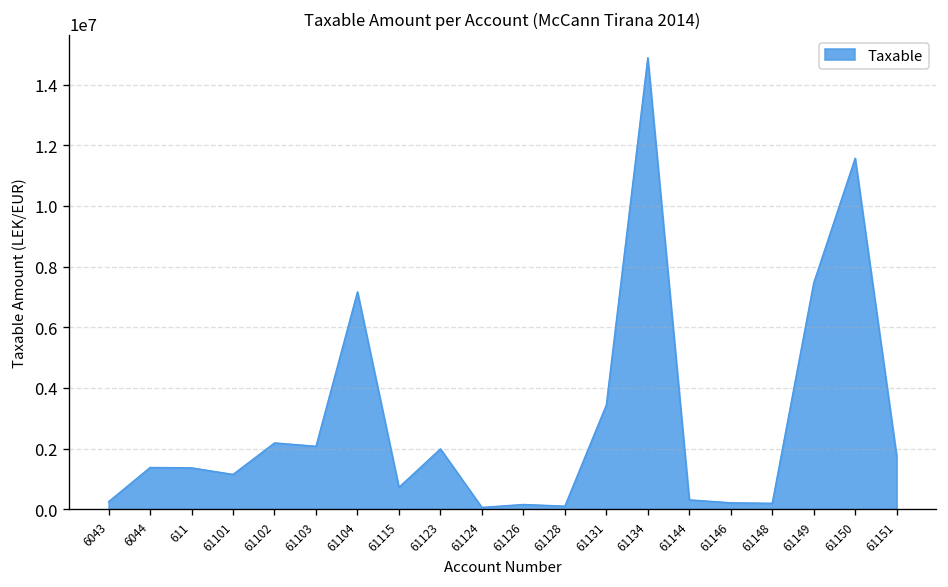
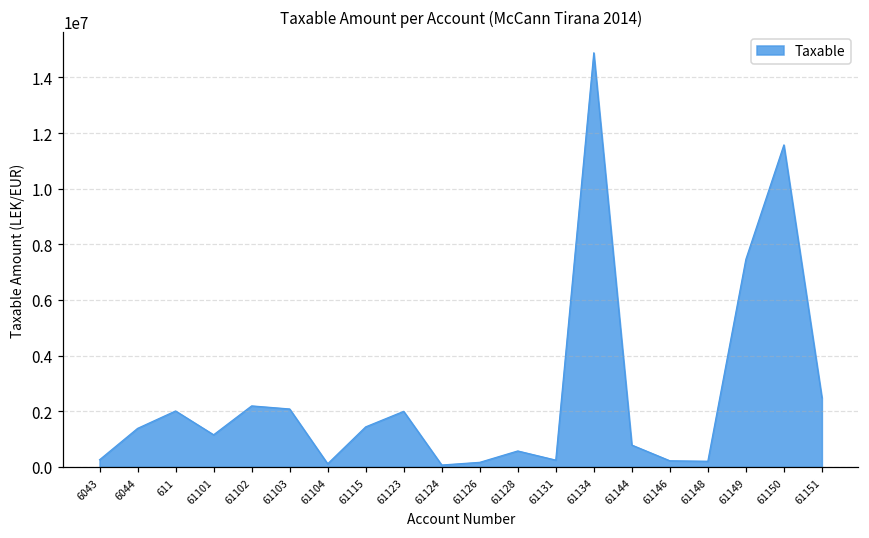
  {
    "6043": 300000,
    "6044": 1400000,
-   "611": 1400000,
+   "611": 2000000,
    "61101": 1100000,
    "61102": 2200000,
    "61103": 2100000,
-   "61104": 7200000,
-   "61115": 700000,
+   "61104": 100000,
+   "61115": 1400000,
    "61123": 2000000,
    "61124": 100000,
    "61126": 200000,
-   "61128": 100000,
-   "61131": 3400000,
+   "61128": 600000,
+   "61131": 200000,
    "61134": 14900000,
-   "61144": 300000,
+   "61144": 800000,
    "61146": 200000,
    "61148": 200000,
    "61149": 7500000,
    "61150": 11600000,
-   "61151": 1800000
+   "61151": 2500000
  }
